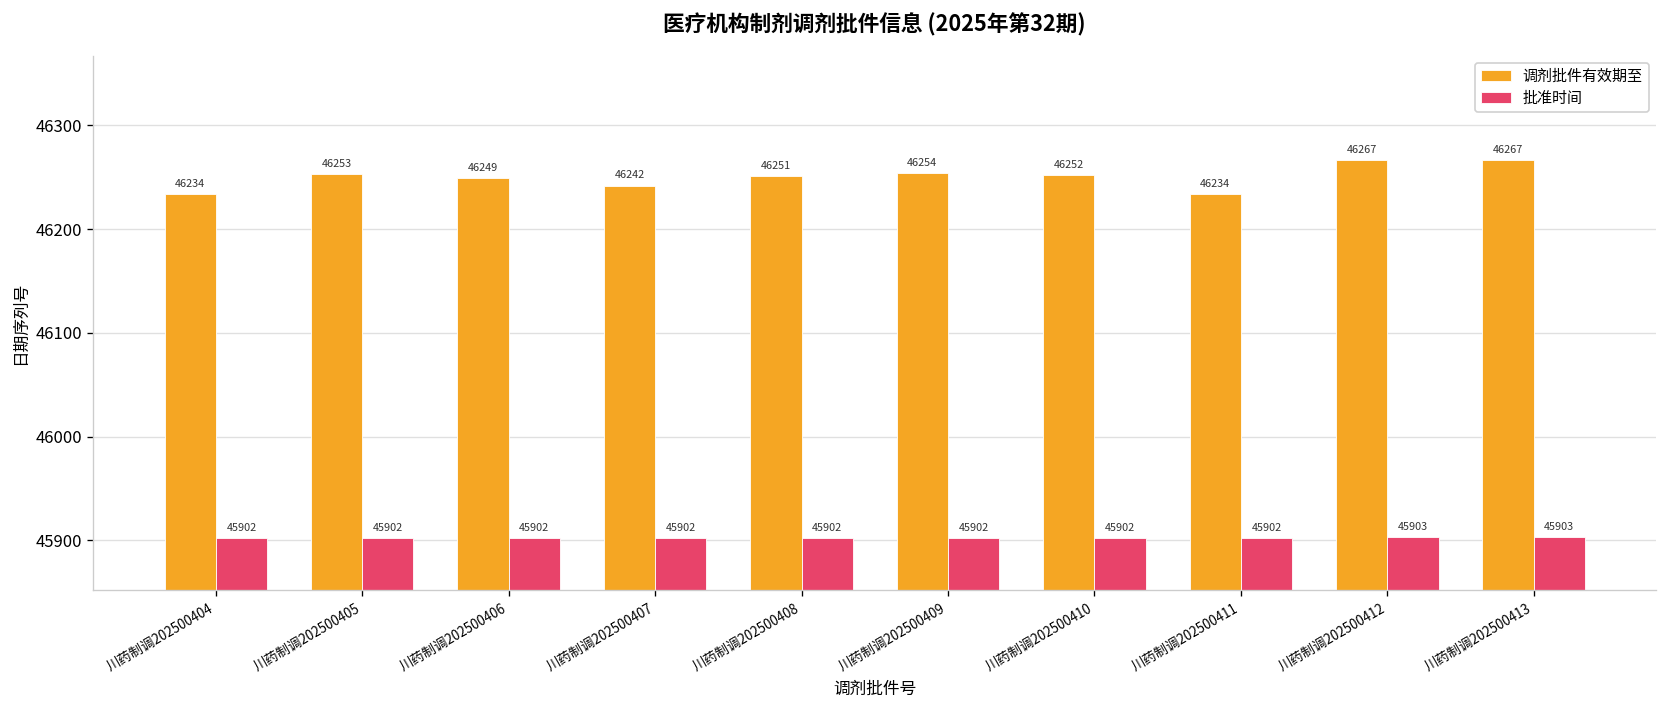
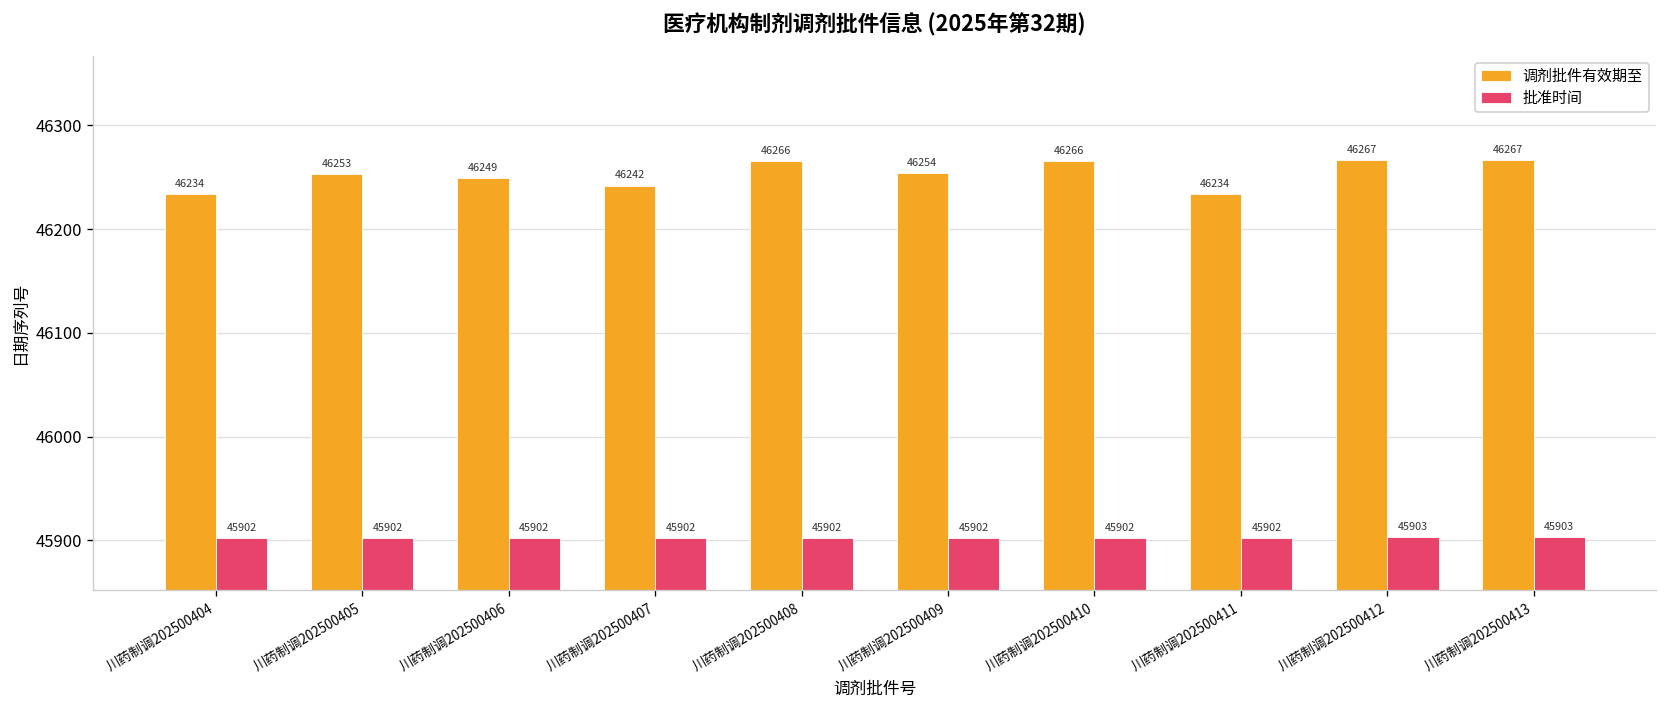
  {
    "调剂批件有效期至": {
      "川药制调202500404": 46234,
      "川药制调202500405": 46253,
      "川药制调202500406": 46249,
      "川药制调202500407": 46242,
-     "川药制调202500408": 46251,
+     "川药制调202500408": 46266,
      "川药制调202500409": 46254,
-     "川药制调202500410": 46252,
+     "川药制调202500410": 46266,
      "川药制调202500411": 46234,
      "川药制调202500412": 46267,
      "川药制调202500413": 46267
    },
    "批准时间": {
      "川药制调202500404": 45902,
      "川药制调202500405": 45902,
      "川药制调202500406": 45902,
      "川药制调202500407": 45902,
      "川药制调202500408": 45902,
      "川药制调202500409": 45902,
      "川药制调202500410": 45902,
      "川药制调202500411": 45902,
      "川药制调202500412": 45903,
      "川药制调202500413": 45903
    }
  }
